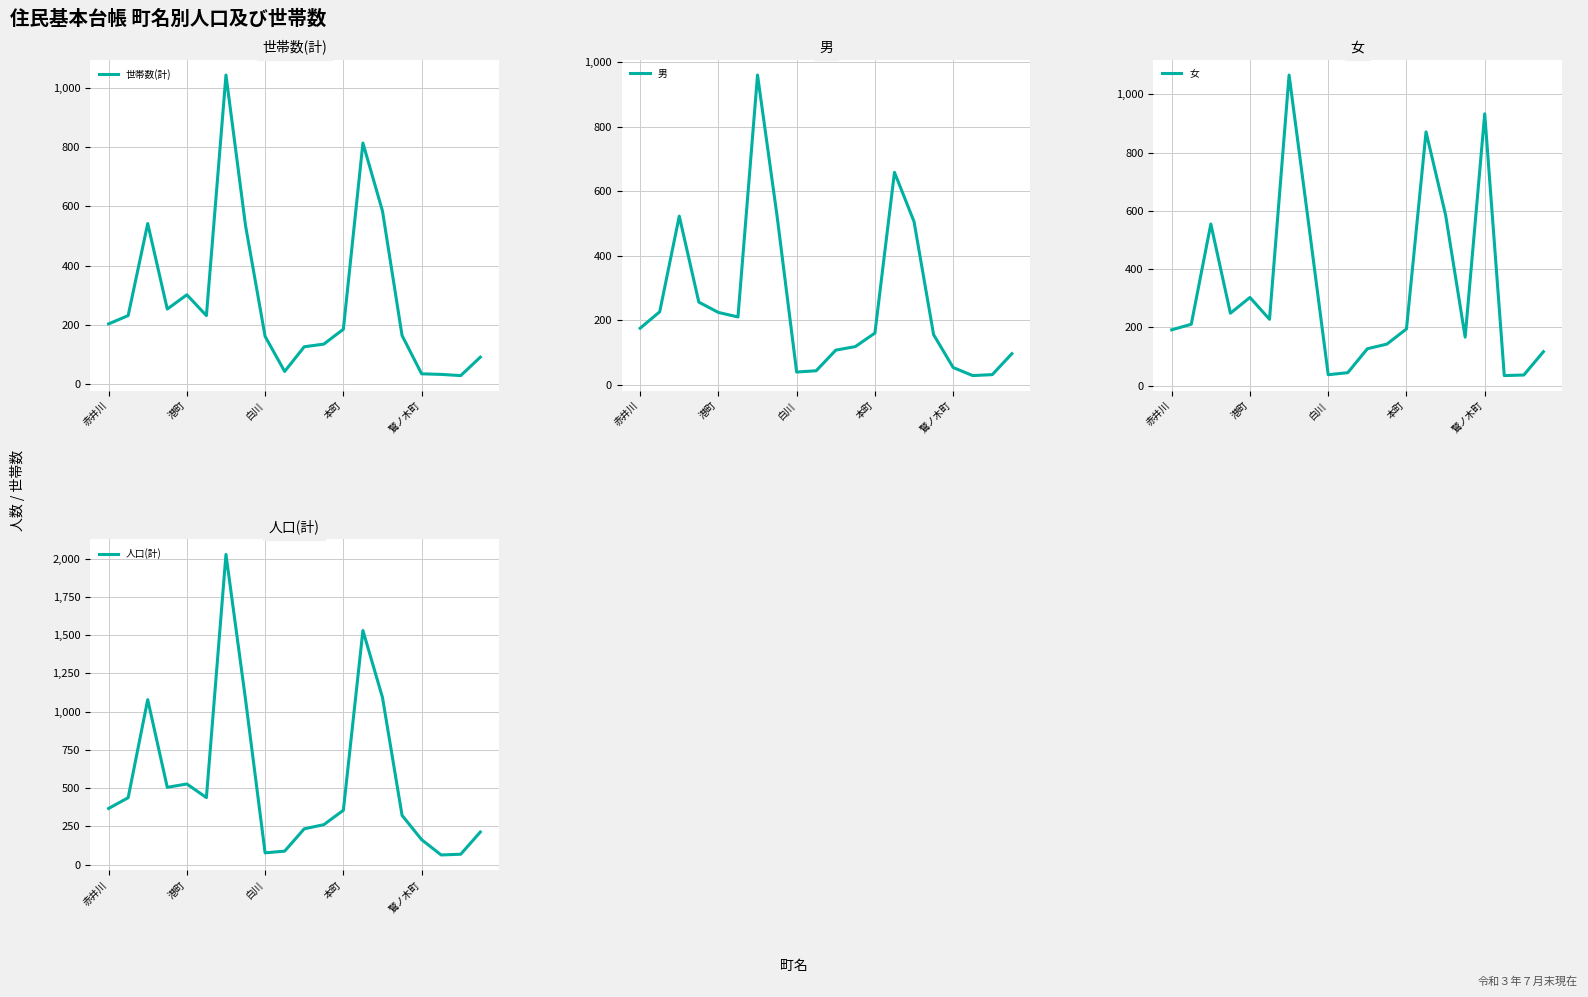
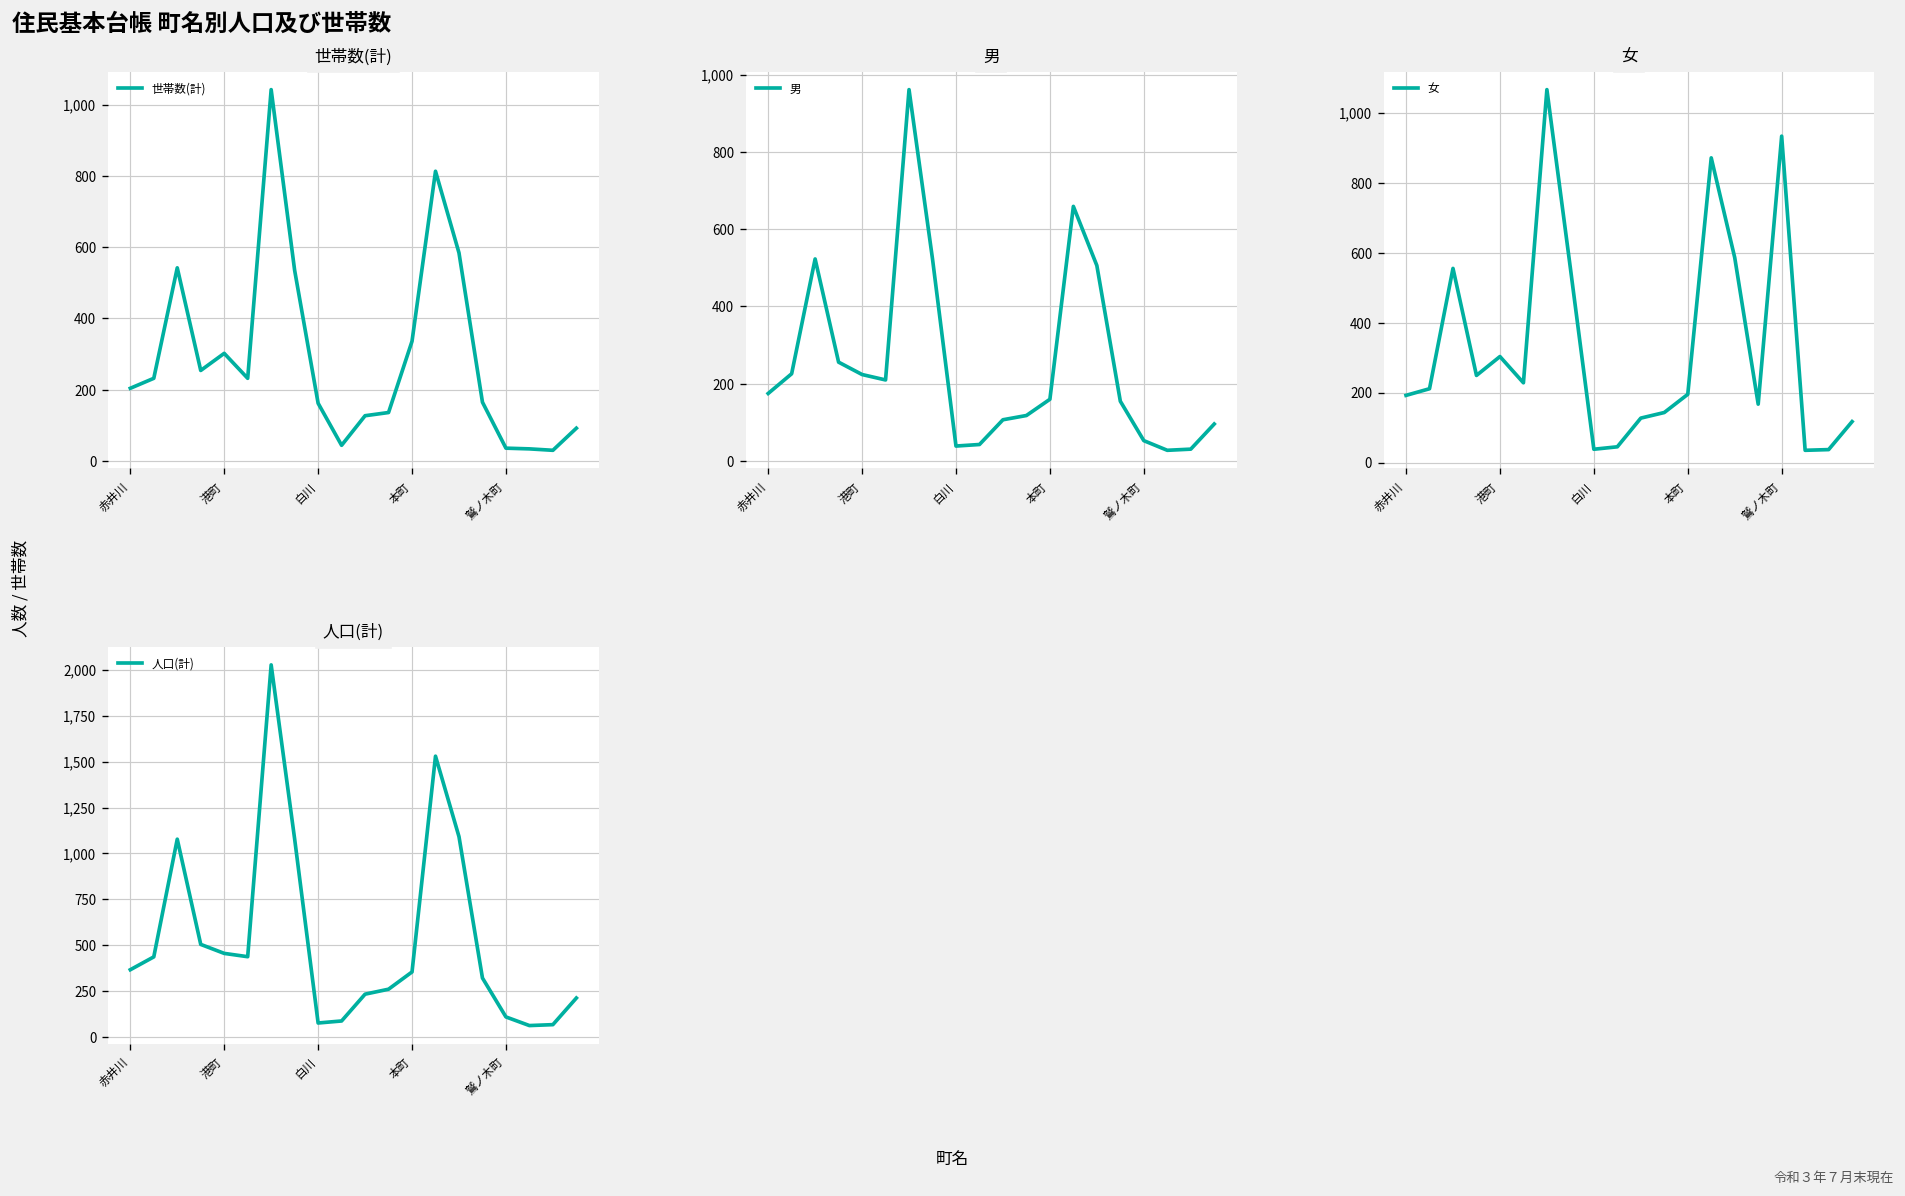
  {
    "世帯数(計)": {
      "赤井川": 200,
      "港町": 300,
      "白川": 160,
-     "本町": 190,
+     "本町": 340,
      "鷲ノ木町": 40
    },
    "男": {
      "赤井川": 180,
      "港町": 220,
      "白川": 40,
      "本町": 160,
      "鷲ノ木町": 50
    },
    "女": {
      "赤井川": 190,
      "港町": 300,
      "白川": 40,
      "本町": 200,
      "鷲ノ木町": 930
    },
    "人口(計)": {
      "赤井川": 370,
-     "港町": 530,
+     "港町": 460,
      "白川": 80,
      "本町": 360,
-     "鷲ノ木町": 160
+     "鷲ノ木町": 110
    }
  }
